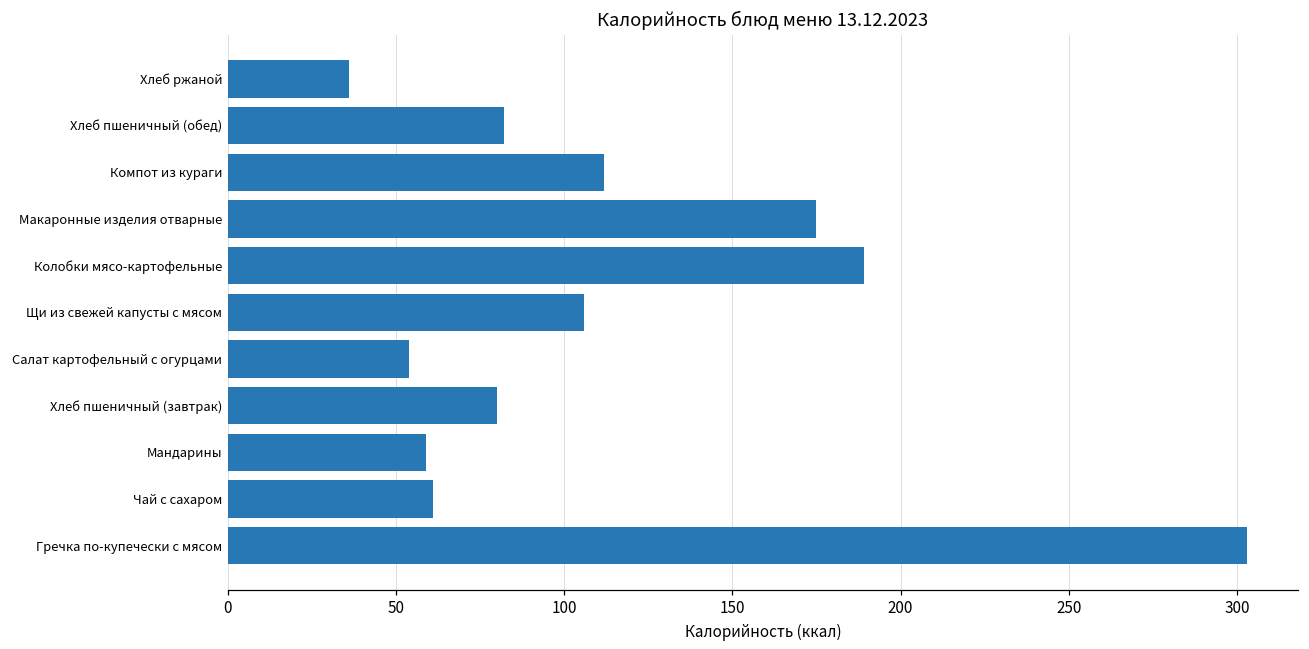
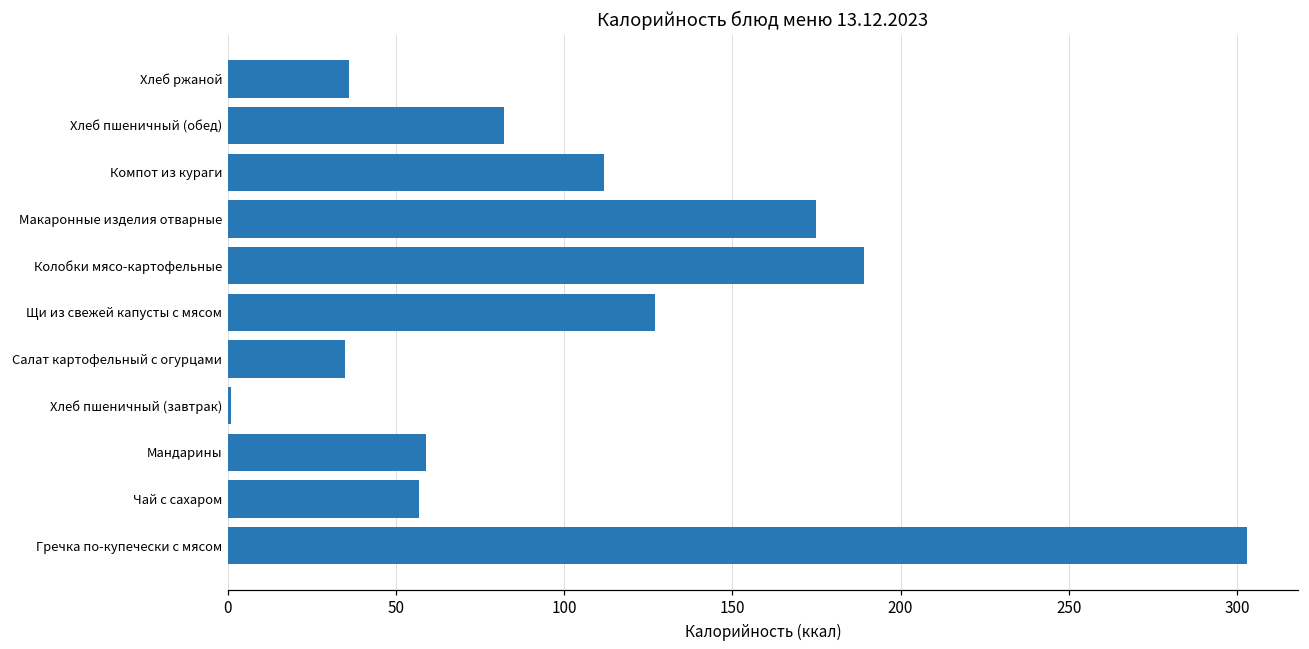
  {
    "Хлеб ржаной": 36,
    "Хлеб пшеничный (обед)": 82,
    "Компот из кураги": 112,
    "Макаронные изделия отварные": 175,
    "Колобки мясо-картофельные": 189,
-   "Щи из свежей капусты с мясом": 106,
-   "Салат картофельный с огурцами": 54,
-   "Хлеб пшеничный (завтрак)": 80,
+   "Щи из свежей капусты с мясом": 127,
+   "Салат картофельный с огурцами": 35,
+   "Хлеб пшеничный (завтрак)": 1,
    "Мандарины": 59,
-   "Чай с сахаром": 61,
+   "Чай с сахаром": 57,
    "Гречка по-купечески с мясом": 303
  }
